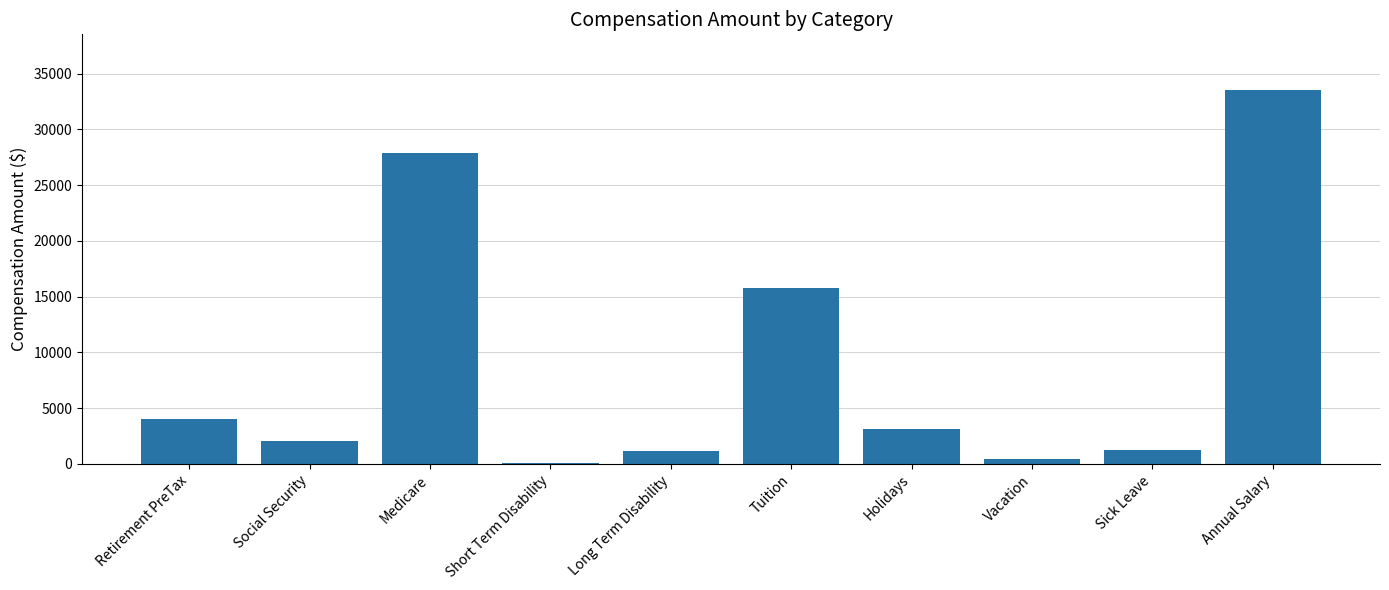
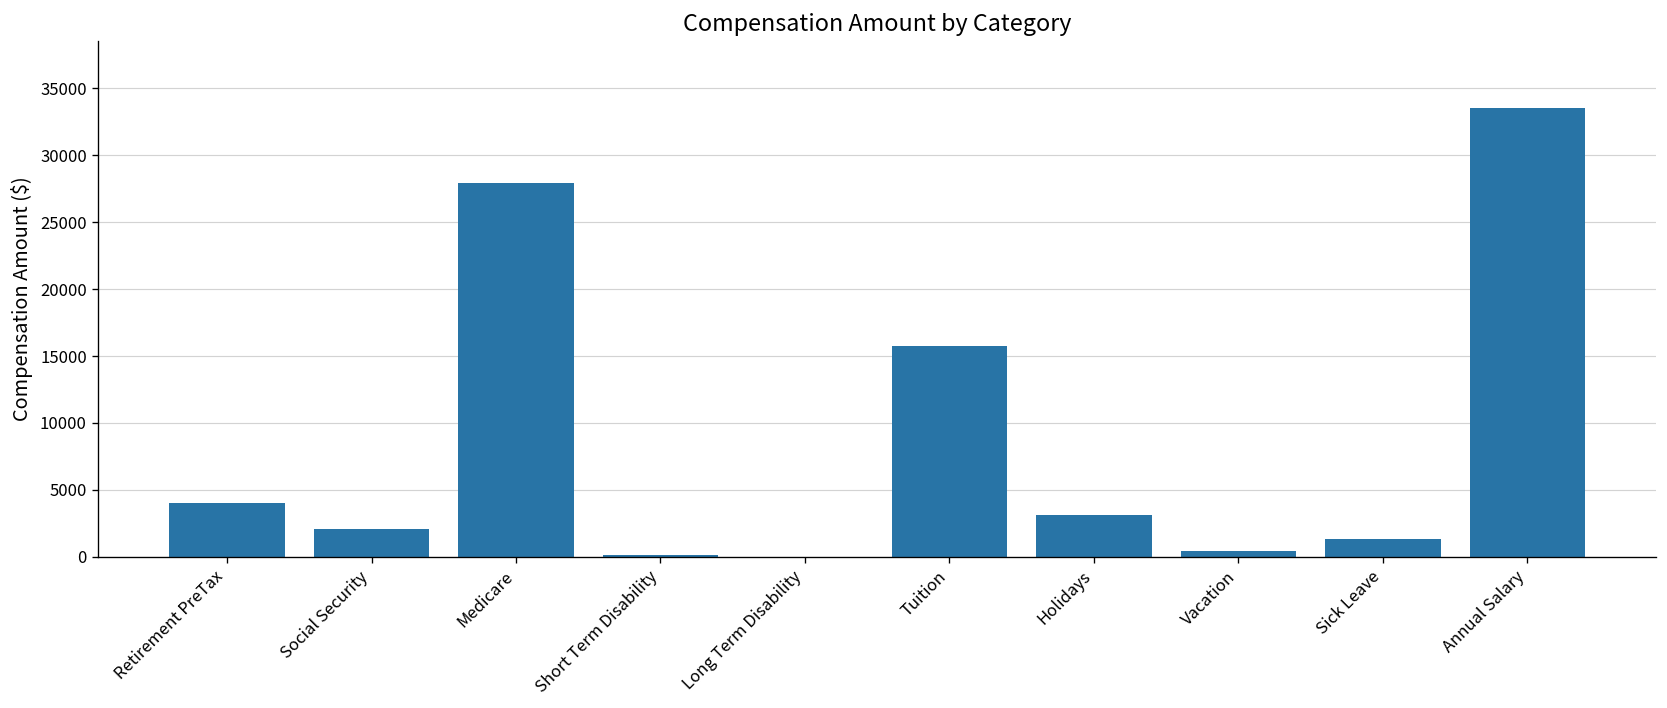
  {
    "Retirement PreTax": 4000,
    "Social Security": 2100,
    "Medicare": 27900,
-   "Long Term Disability": 1100,
+   "Long Term Disability": 0,
    "Tuition": 15800,
    "Holidays": 3100,
    "Vacation": 500,
    "Sick Leave": 1300,
    "Annual Salary": 33500
  }
